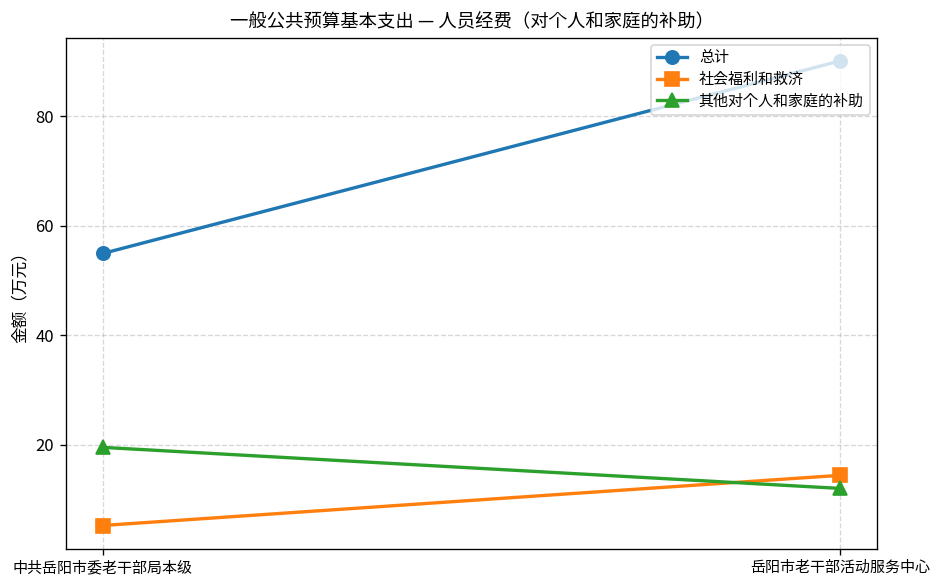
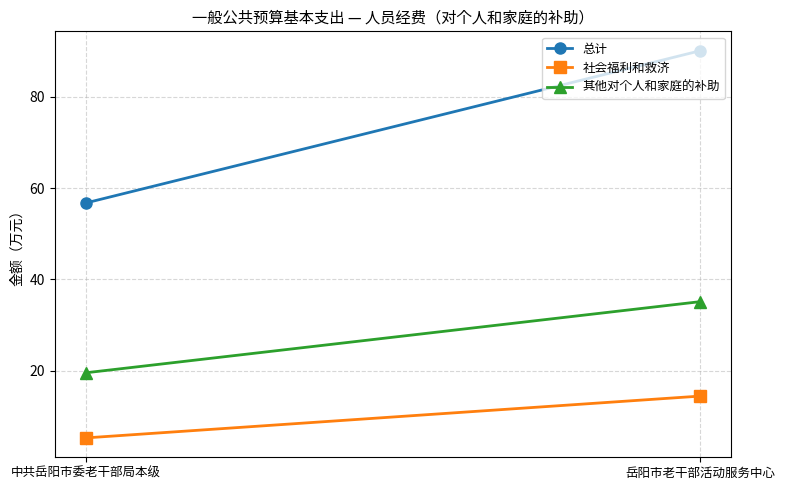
  {
    "总计": {
-     "中共岳阳市委老干部局本级": 55
+     "中共岳阳市委老干部局本级": 57
    },
    "社会福利和救济": {
      "中共岳阳市委老干部局本级": 5,
      "岳阳市老干部活动服务中心": 14
    },
    "其他对个人和家庭的补助": {
      "中共岳阳市委老干部局本级": 20,
-     "岳阳市老干部活动服务中心": 12
+     "岳阳市老干部活动服务中心": 35
    }
  }
